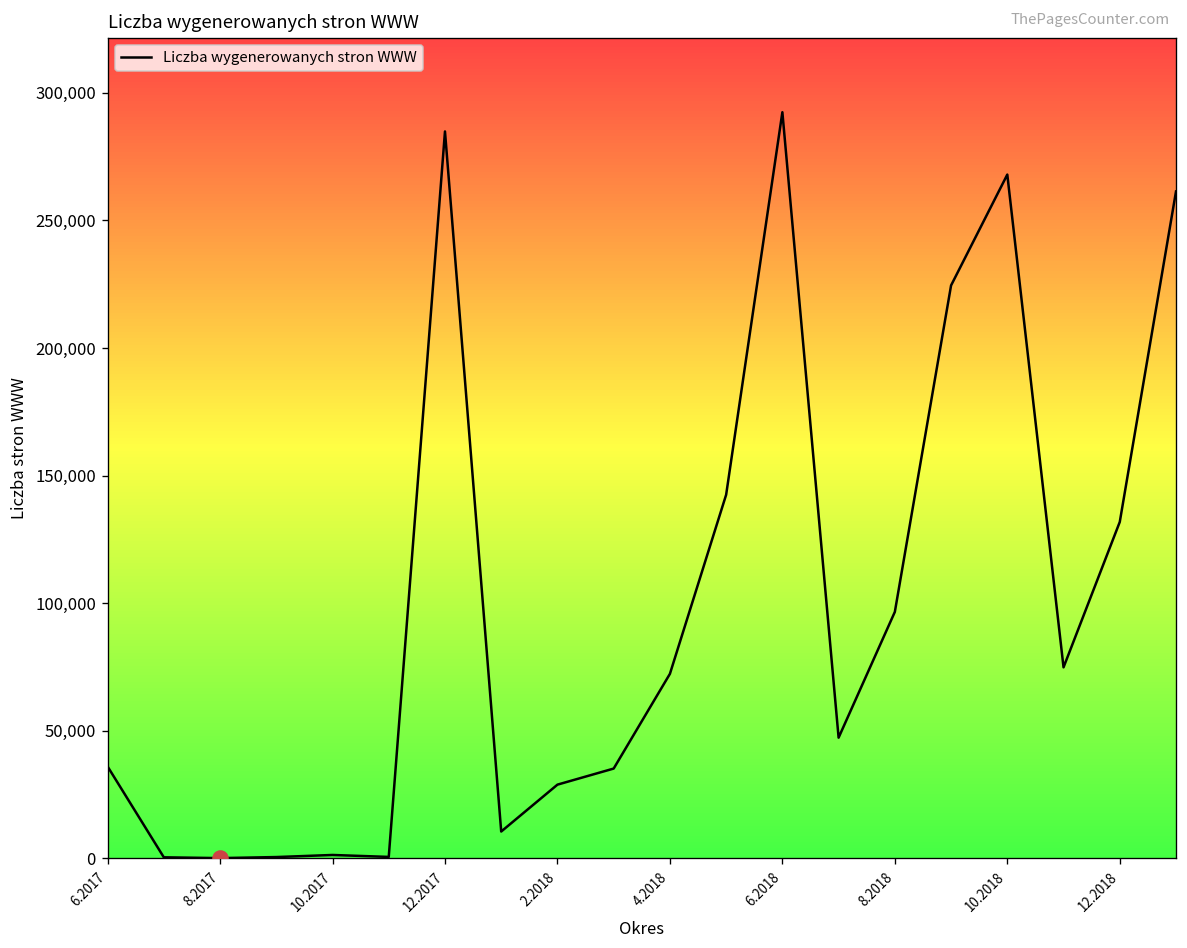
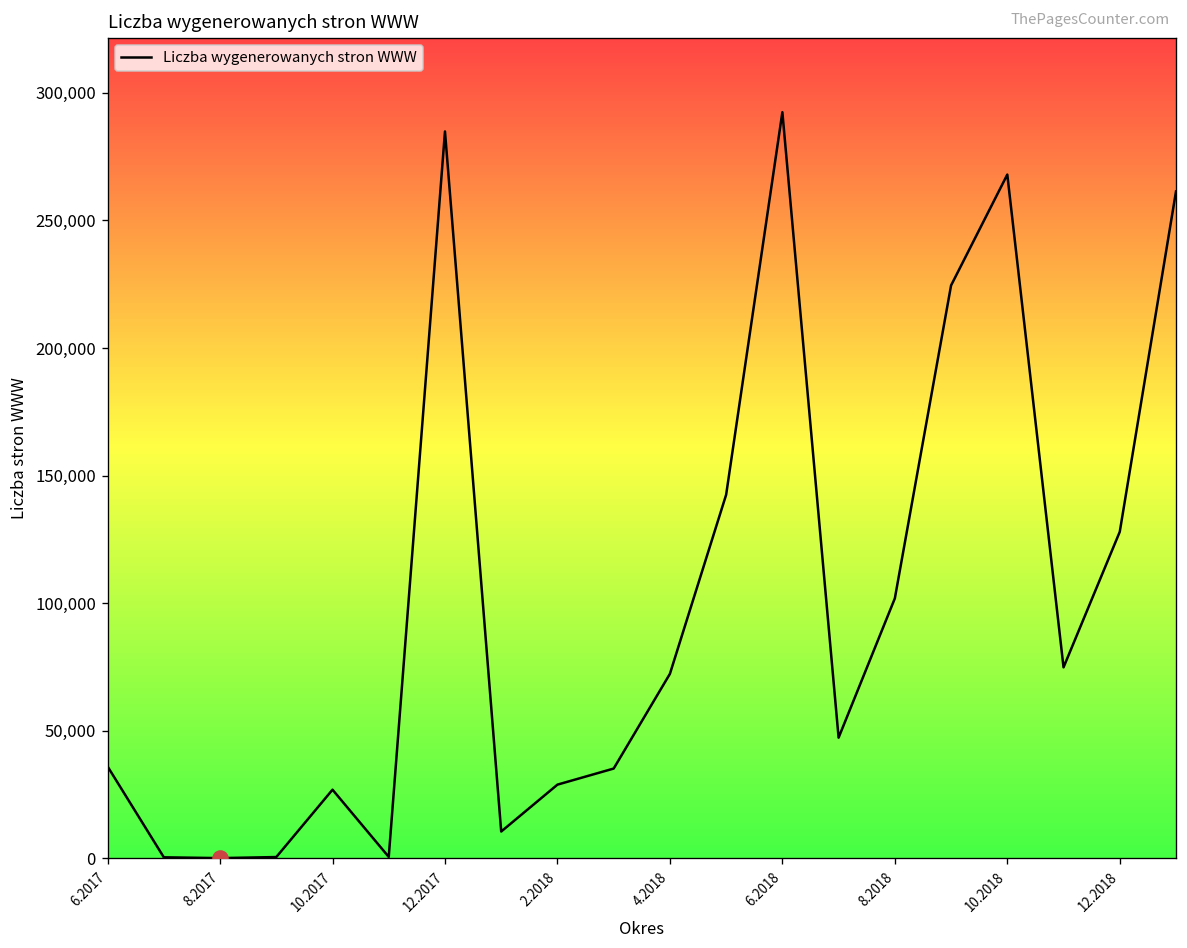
  {
    "Liczba wygenerowanych stron WWW": {
      "6.2017": "36,000",
-     "10.2017": "1,000",
+     "10.2017": "27,000",
      "12.2017": "285,000",
      "2.2018": "29,000",
      "4.2018": "72,000",
      "6.2018": "292,000",
-     "8.2018": "97,000",
+     "8.2018": "102,000",
      "10.2018": "268,000",
-     "12.2018": "132,000"
+     "12.2018": "128,000"
    }
  }
